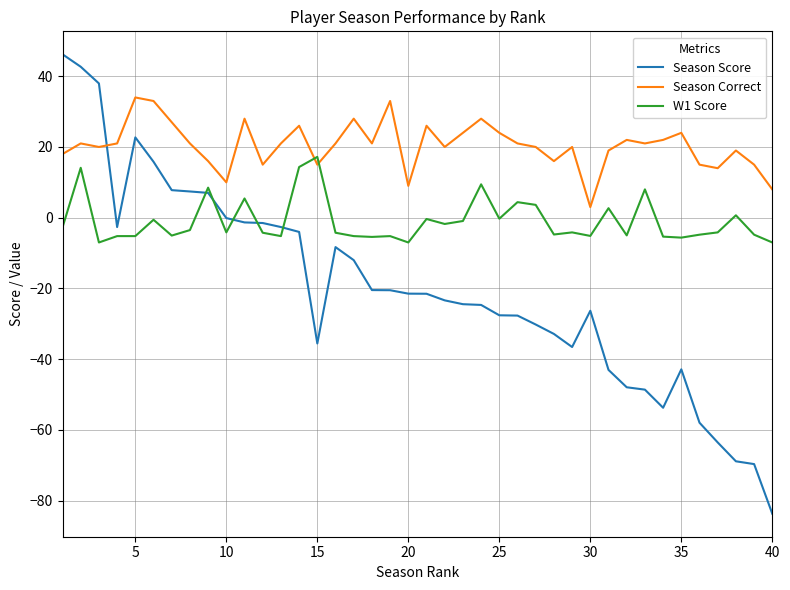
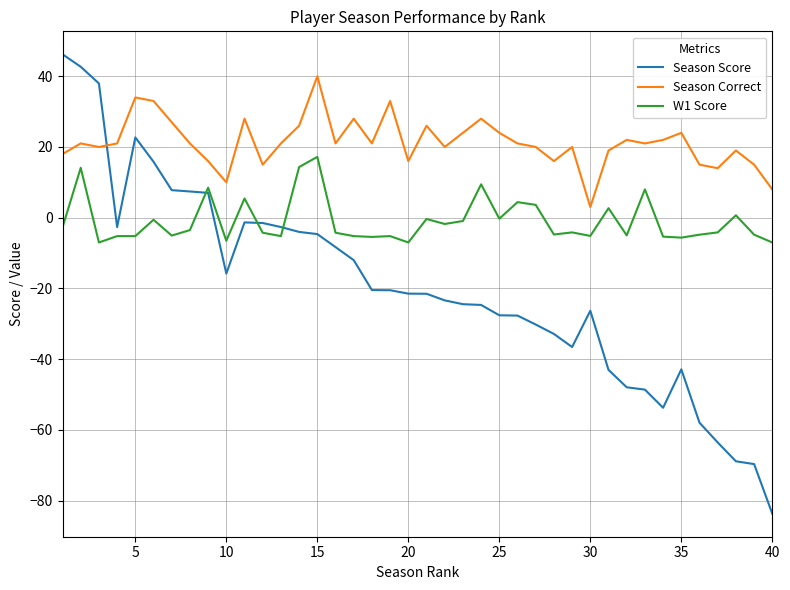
  {
    "Season Score": {
      "5": 23,
-     "10": 0,
-     "15": -36,
+     "10": -16,
+     "15": -5,
      "20": -21,
      "25": -28,
      "30": -26,
      "35": -43,
      "40": -84
    },
    "Season Correct": {
      "5": 34,
      "10": 10,
-     "15": 15,
-     "20": 9,
+     "15": 40,
+     "20": 16,
      "25": 24,
      "30": 3,
      "35": 24,
      "40": 8
    },
    "W1 Score": {
      "5": -5,
-     "10": -4,
+     "10": -7,
      "15": 17,
      "20": -7,
      "25": 0,
      "30": -5,
      "35": -6,
      "40": -7
    }
  }
